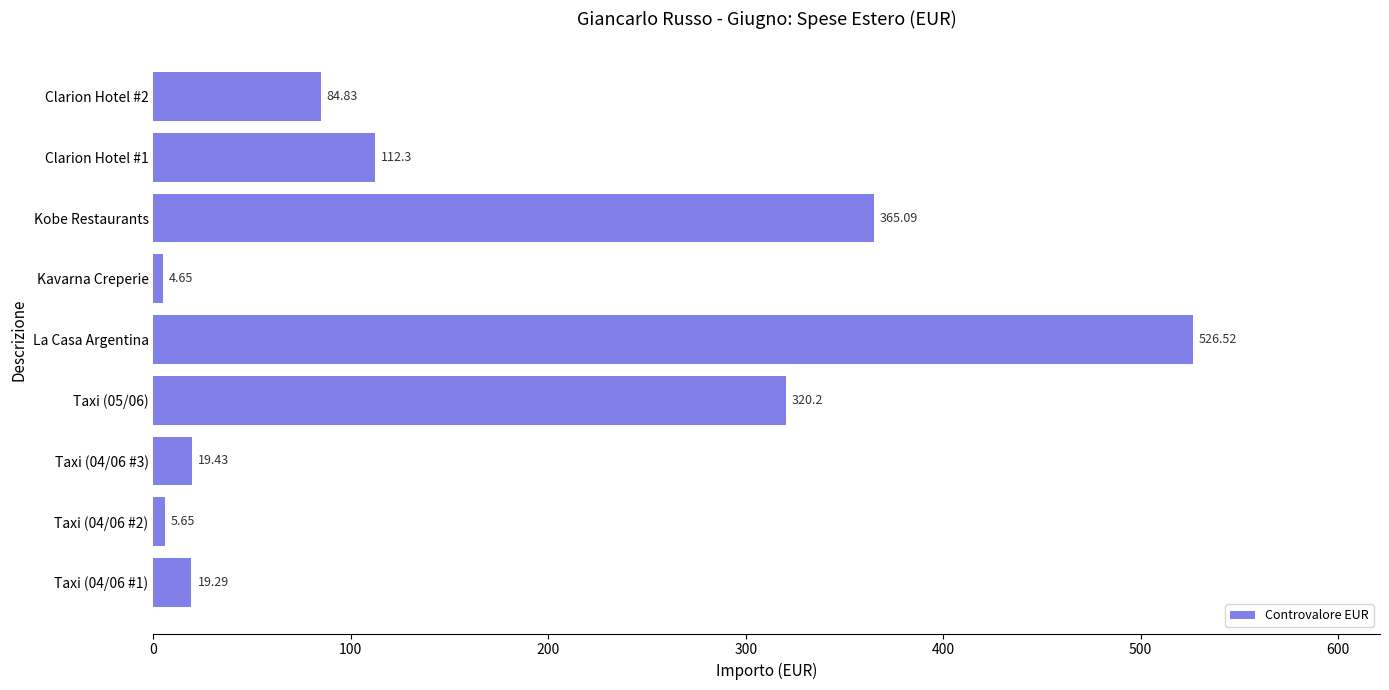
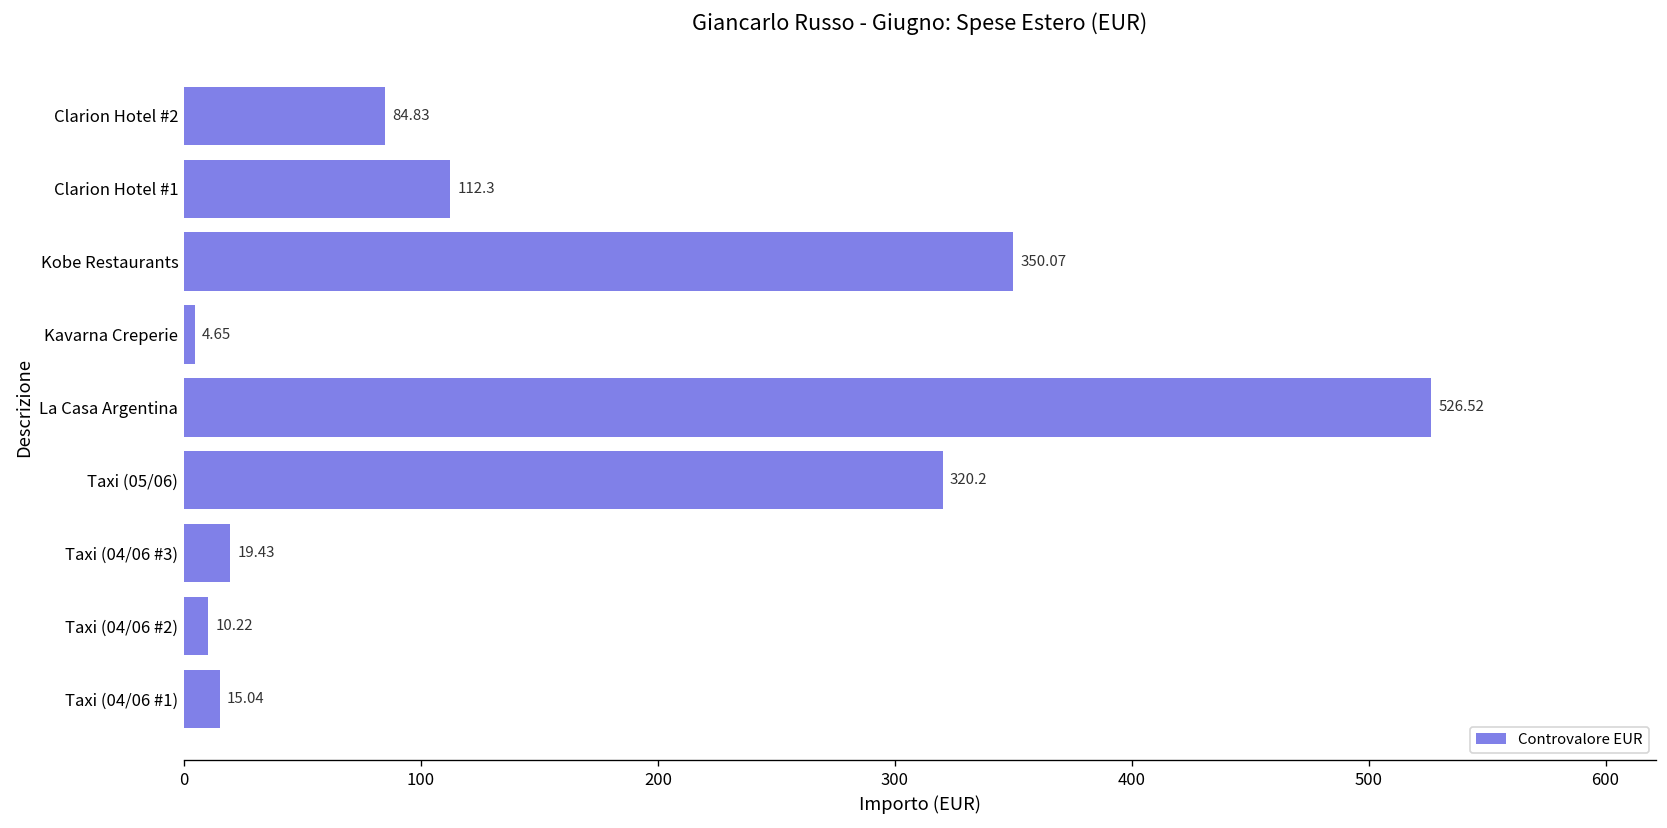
  {
    "Clarion Hotel #2": 84.83,
    "Clarion Hotel #1": 112.3,
-   "Kobe Restaurants": 365.09,
+   "Kobe Restaurants": 350.07,
    "Kavarna Creperie": 4.65,
    "La Casa Argentina": 526.52,
    "Taxi (05/06)": 320.2,
    "Taxi (04/06 #3)": 19.43,
-   "Taxi (04/06 #2)": 5.65,
-   "Taxi (04/06 #1)": 19.29
+   "Taxi (04/06 #2)": 10.22,
+   "Taxi (04/06 #1)": 15.04
  }
